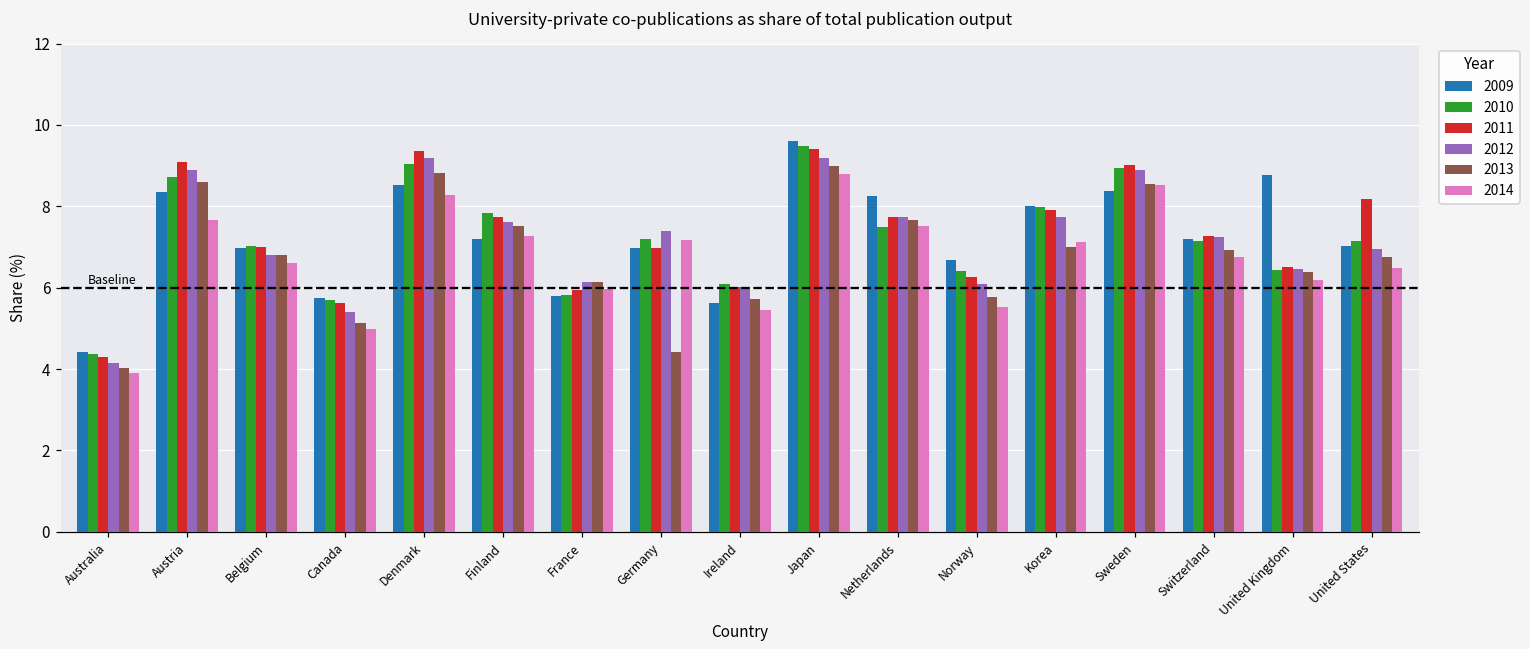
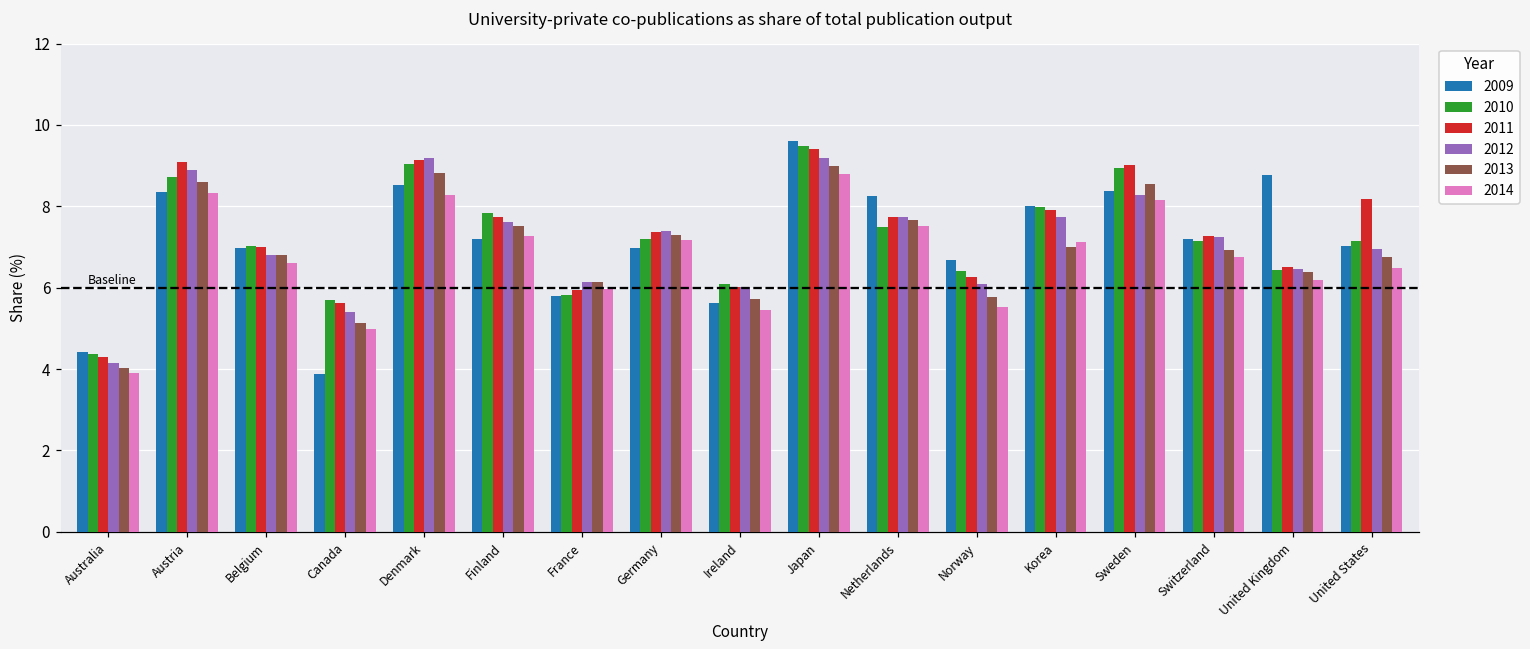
  {
    "2009": {
      "Australia": 4.4,
      "Austria": 8.4,
      "Belgium": 7.0,
-     "Canada": 5.8,
+     "Canada": 3.9,
      "Denmark": 8.5,
      "Finland": 7.2,
      "France": 5.8,
      "Germany": 7.0,
      "Ireland": 5.6,
      "Japan": 9.6,
      "Netherlands": 8.3,
      "Norway": 6.7,
      "Korea": 8.0,
      "Sweden": 8.4,
      "Switzerland": 7.2,
      "United Kingdom": 8.8,
      "United States": 7.0
    },
    "2010": {
      "Australia": 4.4,
      "Austria": 8.7,
      "Belgium": 7.0,
      "Canada": 5.7,
      "Denmark": 9.0,
      "Finland": 7.8,
      "France": 5.8,
      "Germany": 7.2,
      "Ireland": 6.1,
      "Japan": 9.5,
      "Netherlands": 7.5,
      "Norway": 6.4,
      "Korea": 8.0,
      "Sweden": 8.9,
      "Switzerland": 7.1,
      "United Kingdom": 6.4,
      "United States": 7.1
    },
    "2011": {
      "Australia": 4.3,
      "Austria": 9.1,
      "Belgium": 7.0,
      "Canada": 5.6,
-     "Denmark": 9.4,
+     "Denmark": 9.1,
      "Finland": 7.7,
      "France": 5.9,
-     "Germany": 7.0,
+     "Germany": 7.4,
      "Ireland": 6.0,
      "Japan": 9.4,
      "Netherlands": 7.7,
      "Norway": 6.3,
      "Korea": 7.9,
      "Sweden": 9.0,
      "Switzerland": 7.3,
      "United Kingdom": 6.5,
      "United States": 8.2
    },
    "2012": {
      "Australia": 4.2,
      "Austria": 8.9,
      "Belgium": 6.8,
      "Canada": 5.4,
      "Denmark": 9.2,
      "Finland": 7.6,
      "France": 6.1,
      "Germany": 7.4,
      "Ireland": 6.0,
      "Japan": 9.2,
      "Netherlands": 7.7,
      "Norway": 6.1,
      "Korea": 7.7,
-     "Sweden": 8.9,
+     "Sweden": 8.3,
      "Switzerland": 7.2,
      "United Kingdom": 6.5,
      "United States": 7.0
    },
    "2013": {
      "Australia": 4.0,
      "Austria": 8.6,
      "Belgium": 6.8,
      "Canada": 5.1,
      "Denmark": 8.8,
      "Finland": 7.5,
      "France": 6.1,
-     "Germany": 4.4,
+     "Germany": 7.3,
      "Ireland": 5.7,
      "Japan": 9.0,
      "Netherlands": 7.7,
      "Norway": 5.8,
      "Korea": 7.0,
      "Sweden": 8.5,
      "Switzerland": 6.9,
      "United Kingdom": 6.4,
      "United States": 6.8
    },
    "2014": {
      "Australia": 3.9,
-     "Austria": 7.7,
+     "Austria": 8.3,
      "Belgium": 6.6,
      "Canada": 5.0,
      "Denmark": 8.3,
      "Finland": 7.3,
      "France": 6.0,
      "Germany": 7.2,
      "Ireland": 5.4,
      "Japan": 8.8,
      "Netherlands": 7.5,
      "Norway": 5.5,
      "Korea": 7.1,
-     "Sweden": 8.5,
+     "Sweden": 8.2,
      "Switzerland": 6.8,
      "United Kingdom": 6.2,
      "United States": 6.5
    }
  }
